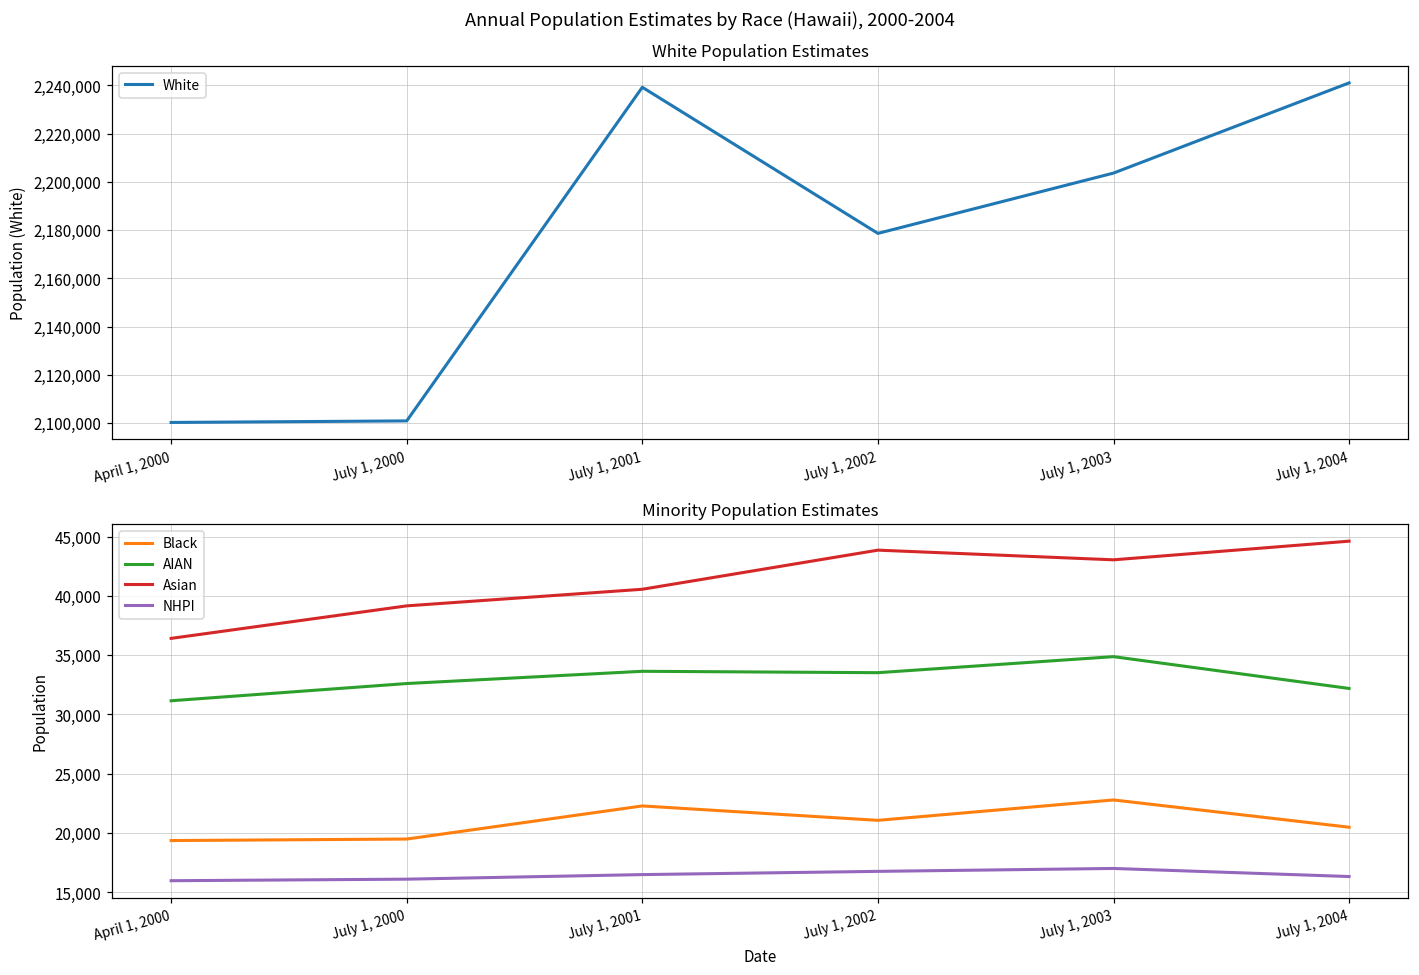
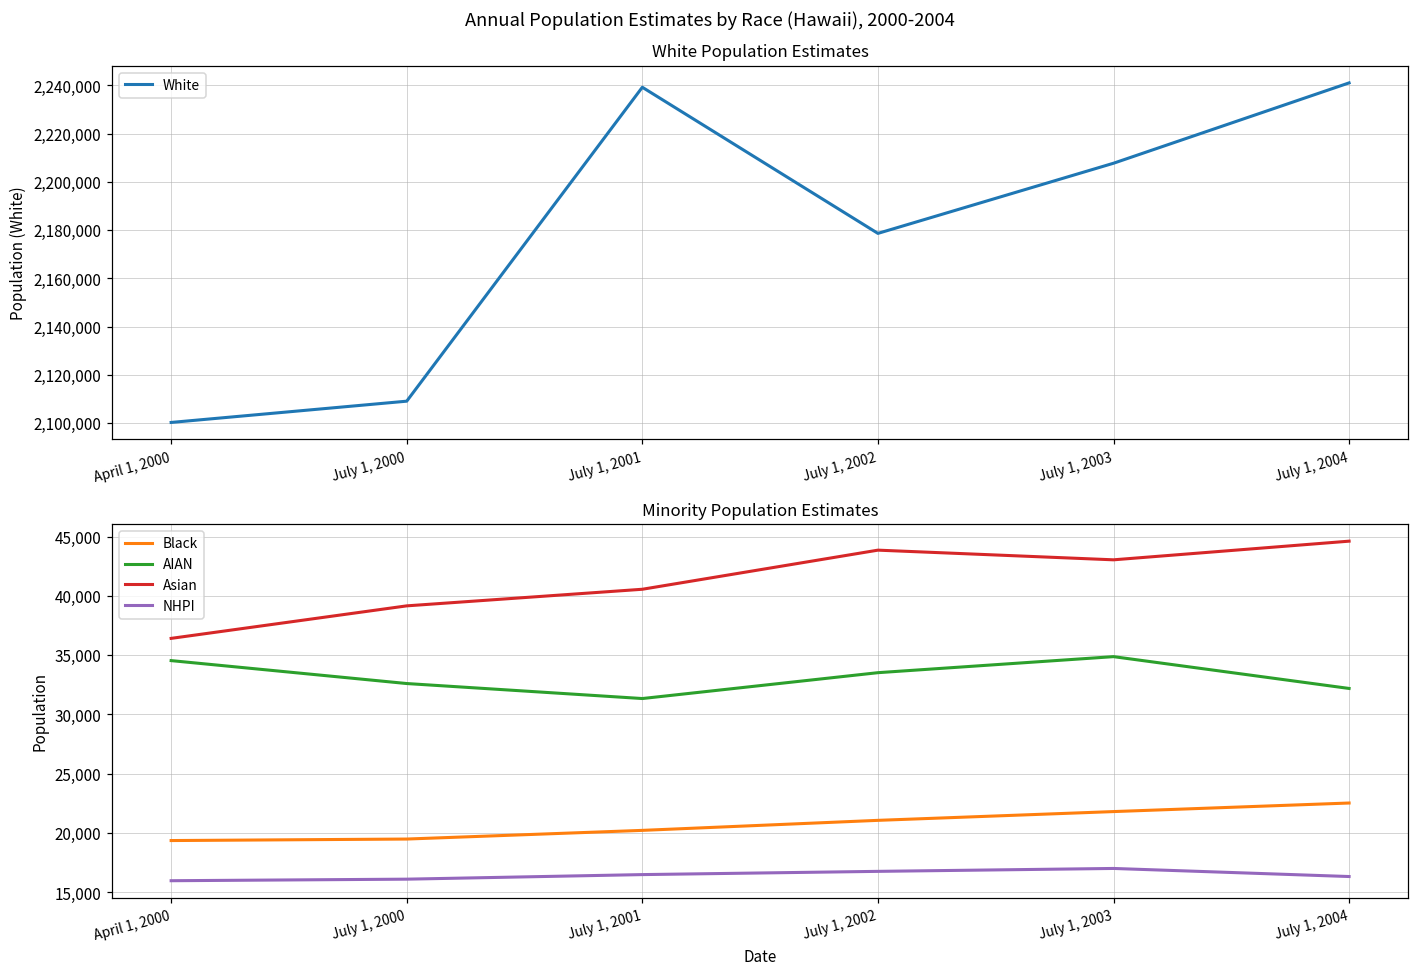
  {
    "White Population Estimates": {
      "April 1, 2000": "2,100,000",
-     "July 1, 2000": "2,101,000",
+     "July 1, 2000": "2,109,000",
      "July 1, 2001": "2,239,000",
      "July 1, 2002": "2,179,000",
-     "July 1, 2003": "2,204,000",
+     "July 1, 2003": "2,208,000",
      "July 1, 2004": "2,241,000"
    },
    "Minority Population Estimates": {
      "Black": {
        "April 1, 2000": "19,400",
        "July 1, 2000": "19,500",
-       "July 1, 2001": "22,300",
+       "July 1, 2001": "20,200",
        "July 1, 2002": "21,100",
-       "July 1, 2003": "22,800",
-       "July 1, 2004": "20,500"
+       "July 1, 2003": "21,800",
+       "July 1, 2004": "22,500"
      },
      "AIAN": {
-       "April 1, 2000": "31,200",
+       "April 1, 2000": "34,500",
        "July 1, 2000": "32,600",
-       "July 1, 2001": "33,600",
+       "July 1, 2001": "31,300",
        "July 1, 2002": "33,500",
        "July 1, 2003": "34,900",
        "July 1, 2004": "32,200"
      },
      "Asian": {
        "April 1, 2000": "36,400",
        "July 1, 2000": "39,200",
        "July 1, 2001": "40,600",
        "July 1, 2002": "43,900",
        "July 1, 2003": "43,000",
        "July 1, 2004": "44,600"
      },
      "NHPI": {
        "April 1, 2000": "16,000",
        "July 1, 2000": "16,100",
        "July 1, 2001": "16,500",
        "July 1, 2002": "16,800",
        "July 1, 2003": "17,000",
        "July 1, 2004": "16,300"
      }
    }
  }
